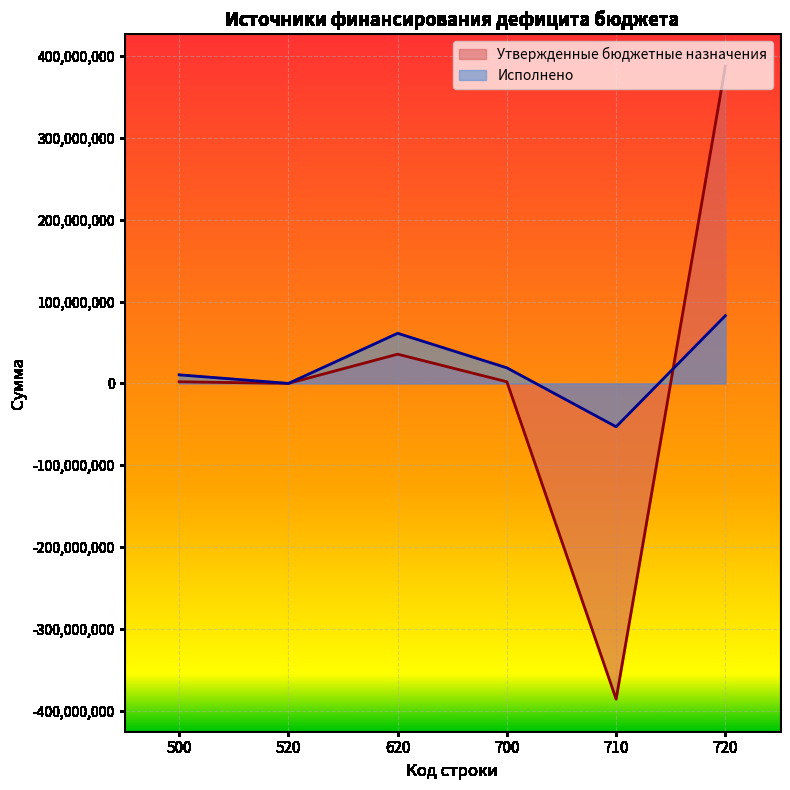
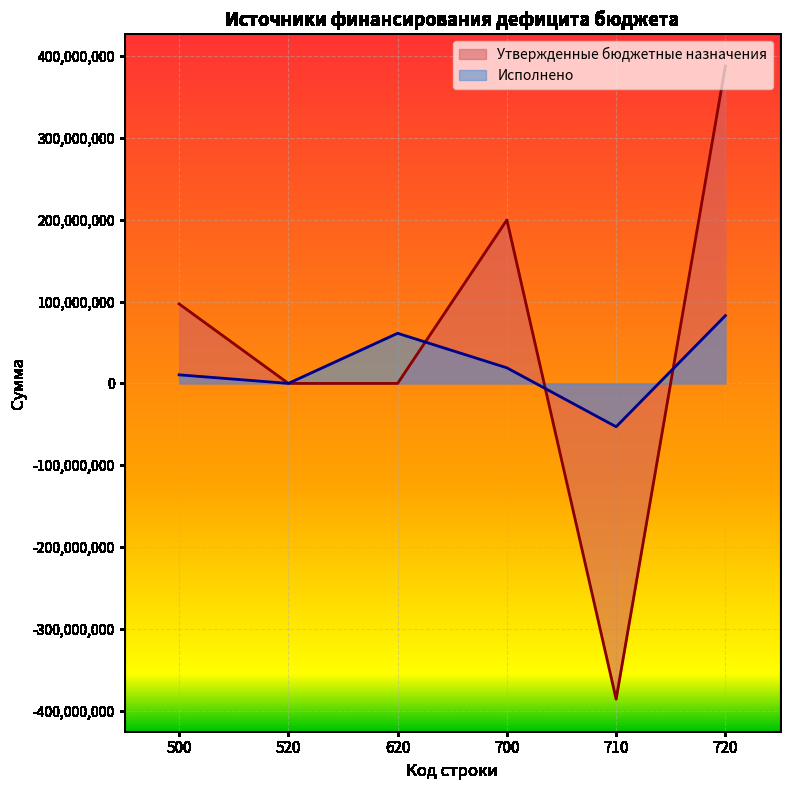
  {
    "Утвержденные бюджетные назначения": {
-     "500": "0",
-     "620": "40,000,000",
-     "700": "0"
+     "500": "100,000,000",
+     "620": "0",
+     "700": "200,000,000"
    }
  }
